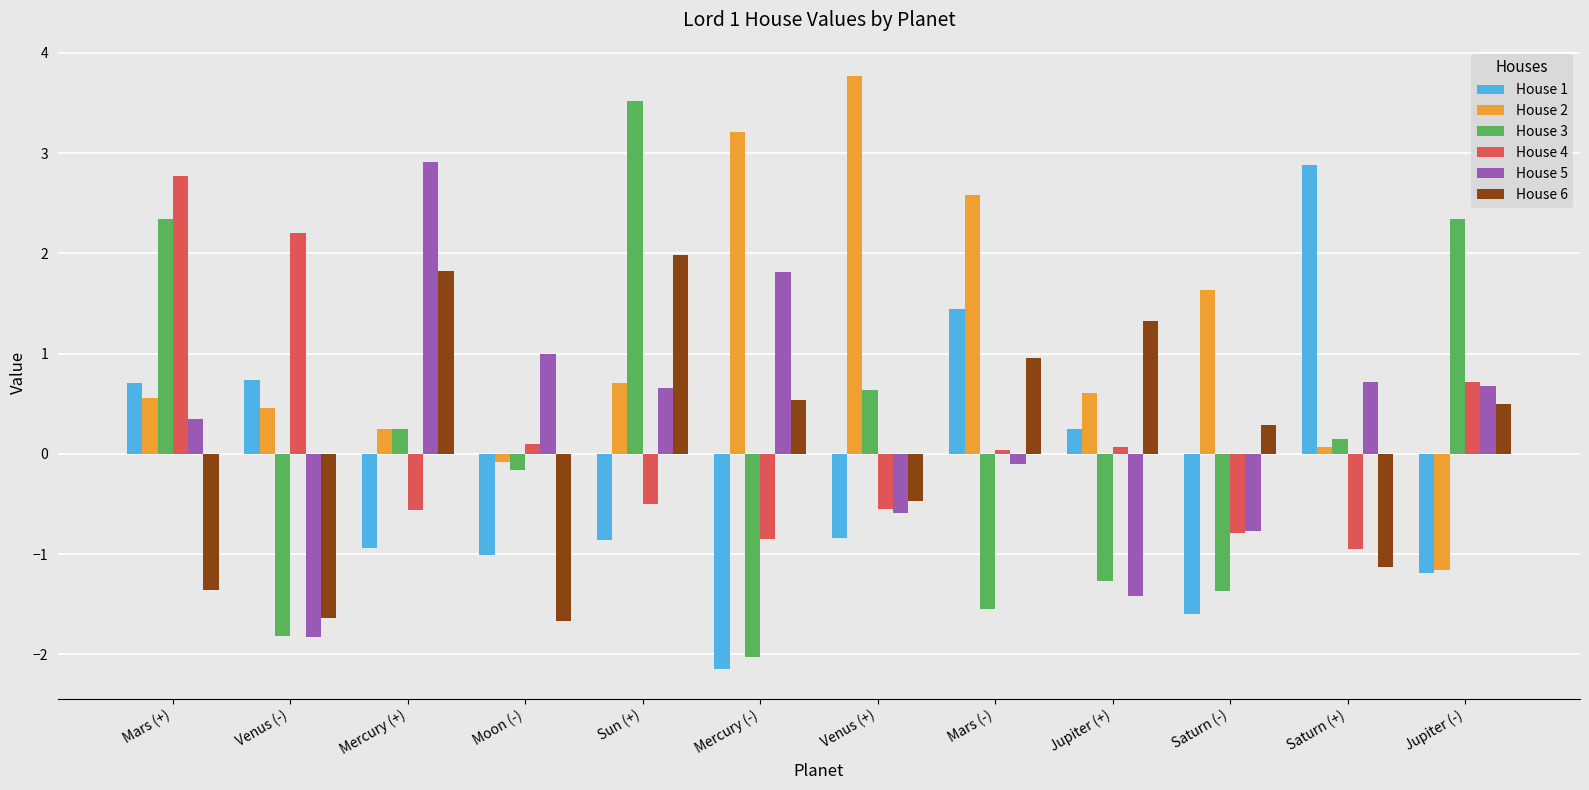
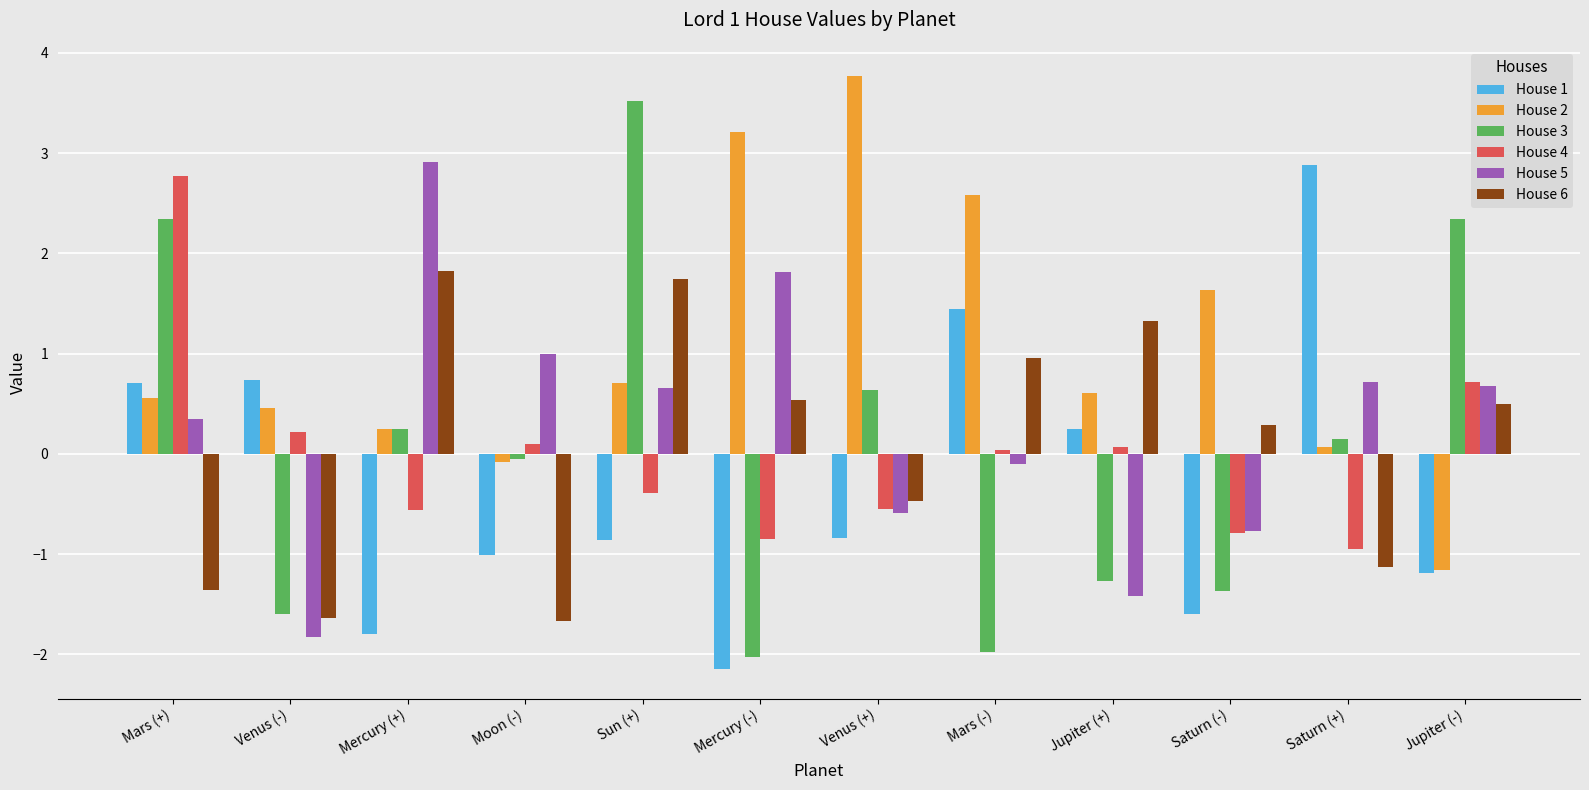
  {
    "House 1": {
      "Mars (+)": 0.71,
      "Venus (-)": 0.74,
-     "Mercury (+)": -0.94,
+     "Mercury (+)": -1.80,
      "Moon (-)": -1.01,
      "Sun (+)": -0.86,
      "Mercury (-)": -2.15,
      "Venus (+)": -0.84,
      "Mars (-)": 1.44,
      "Jupiter (+)": 0.24,
      "Saturn (-)": -1.60,
      "Saturn (+)": 2.88,
      "Jupiter (-)": -1.18
    },
    "House 2": {
      "Mars (+)": 0.56,
      "Venus (-)": 0.46,
      "Mercury (+)": 0.25,
      "Moon (-)": -0.08,
      "Sun (+)": 0.70,
      "Mercury (-)": 3.21,
      "Venus (+)": 3.76,
      "Mars (-)": 2.58,
      "Jupiter (+)": 0.61,
      "Saturn (-)": 1.64,
      "Saturn (+)": 0.06,
      "Jupiter (-)": -1.15
    },
    "House 3": {
      "Mars (+)": 2.34,
-     "Venus (-)": -1.82,
+     "Venus (-)": -1.60,
      "Mercury (+)": 0.24,
-     "Moon (-)": -0.16,
+     "Moon (-)": -0.05,
      "Sun (+)": 3.52,
      "Mercury (-)": -2.03,
      "Venus (+)": 0.64,
-     "Mars (-)": -1.55,
+     "Mars (-)": -1.98,
      "Jupiter (+)": -1.26,
      "Saturn (-)": -1.37,
      "Saturn (+)": 0.14,
      "Jupiter (-)": 2.34
    },
    "House 4": {
      "Mars (+)": 2.77,
-     "Venus (-)": 2.20,
+     "Venus (-)": 0.22,
      "Mercury (+)": -0.56,
      "Moon (-)": 0.10,
-     "Sun (+)": -0.50,
+     "Sun (+)": -0.39,
      "Mercury (-)": -0.85,
      "Venus (+)": -0.55,
      "Mars (-)": 0.03,
      "Jupiter (+)": 0.07,
      "Saturn (-)": -0.79,
      "Saturn (+)": -0.95,
      "Jupiter (-)": 0.72
    },
    "House 5": {
      "Mars (+)": 0.35,
      "Venus (-)": -1.83,
      "Mercury (+)": 2.92,
      "Moon (-)": 1.00,
      "Sun (+)": 0.66,
      "Mercury (-)": 1.81,
      "Venus (+)": -0.59,
      "Mars (-)": -0.10,
      "Jupiter (+)": -1.42,
      "Saturn (-)": -0.77,
      "Saturn (+)": 0.71,
      "Jupiter (-)": 0.68
    },
    "House 6": {
      "Mars (+)": -1.36,
      "Venus (-)": -1.63,
      "Mercury (+)": 1.82,
      "Moon (-)": -1.67,
-     "Sun (+)": 1.98,
+     "Sun (+)": 1.75,
      "Mercury (-)": 0.54,
      "Venus (+)": -0.47,
      "Mars (-)": 0.95,
      "Jupiter (+)": 1.33,
      "Saturn (-)": 0.28,
      "Saturn (+)": -1.13,
      "Jupiter (-)": 0.50
    }
  }
